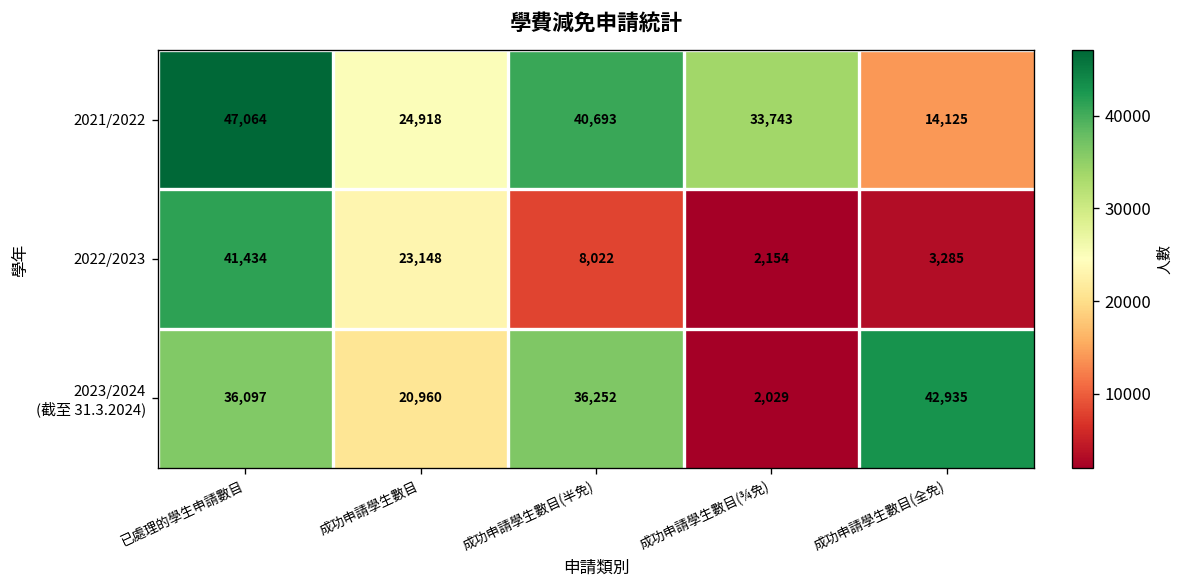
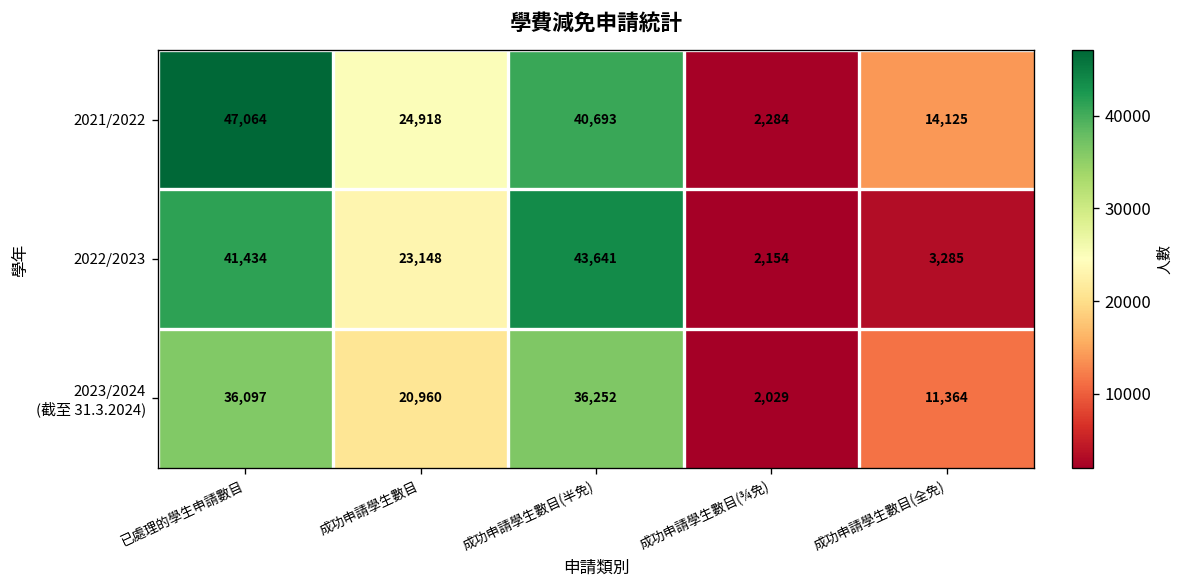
  {
    "2021/2022": {
      "已處理的學生申請數目": "47,064",
      "成功申請學生數目": "24,918",
      "成功申請學生數目(半免)": "40,693",
-     "成功申請學生數目(¾免)": "33,743",
+     "成功申請學生數目(¾免)": "2,284",
      "成功申請學生數目(全免)": "14,125"
    },
    "2022/2023": {
      "已處理的學生申請數目": "41,434",
      "成功申請學生數目": "23,148",
-     "成功申請學生數目(半免)": "8,022",
+     "成功申請學生數目(半免)": "43,641",
      "成功申請學生數目(¾免)": "2,154",
      "成功申請學生數目(全免)": "3,285"
    },
    "2023/2024 (截至 31.3.2024)": {
      "已處理的學生申請數目": "36,097",
      "成功申請學生數目": "20,960",
      "成功申請學生數目(半免)": "36,252",
      "成功申請學生數目(¾免)": "2,029",
-     "成功申請學生數目(全免)": "42,935"
+     "成功申請學生數目(全免)": "11,364"
    }
  }
